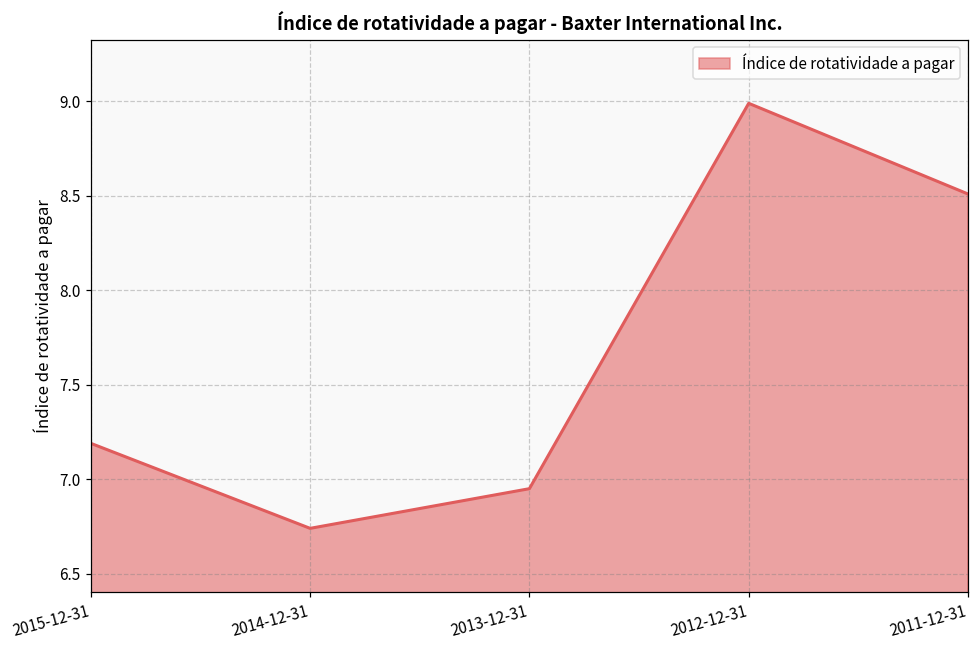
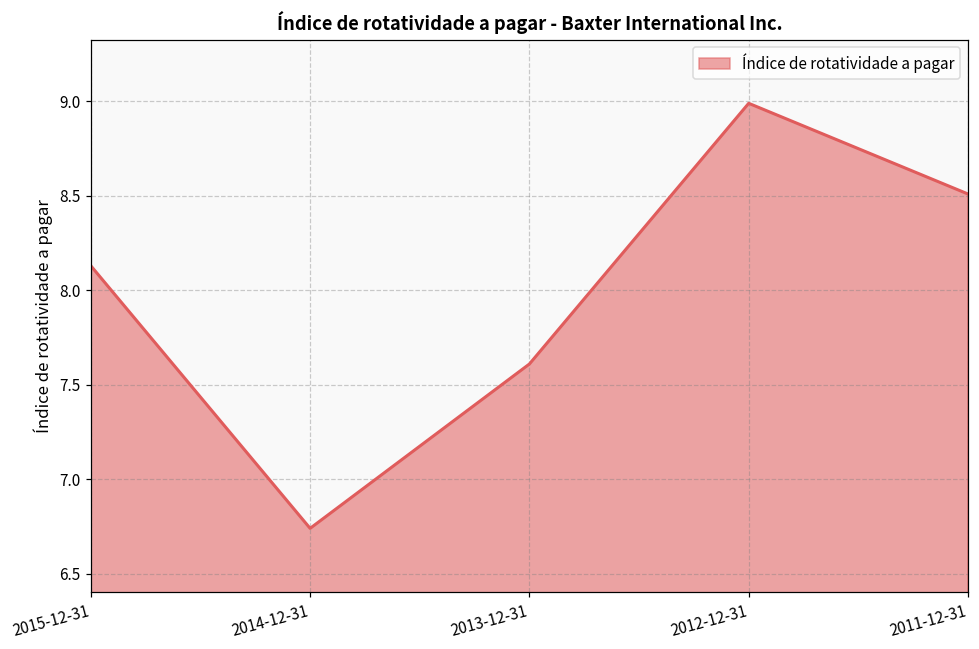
  {
-   "2015-12-31": 7.19,
+   "2015-12-31": 8.13,
    "2014-12-31": 6.74,
-   "2013-12-31": 6.95,
+   "2013-12-31": 7.61,
    "2012-12-31": 8.99,
    "2011-12-31": 8.51
  }
